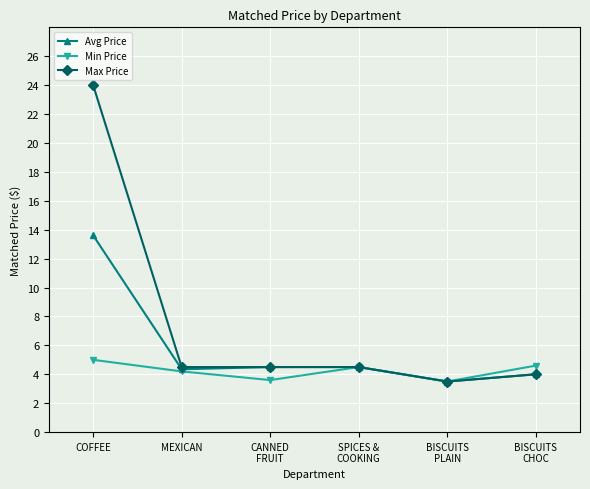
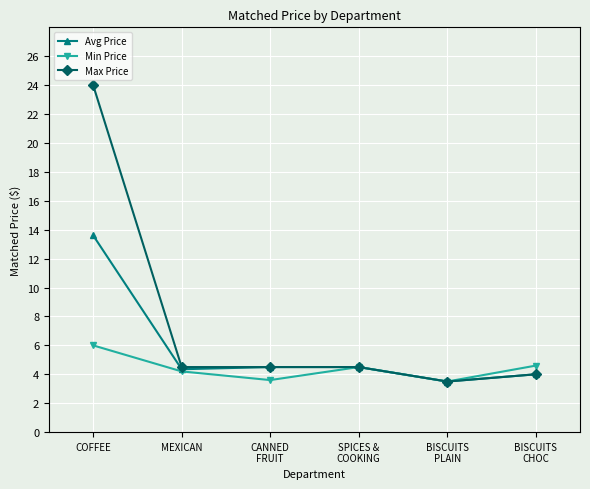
  {
    "Min Price": {
-     "COFFEE": 5,
+     "COFFEE": 6,
      "CANNED FRUIT": 3.6,
      "BISCUITS CHOC": 4.6
    }
  }
